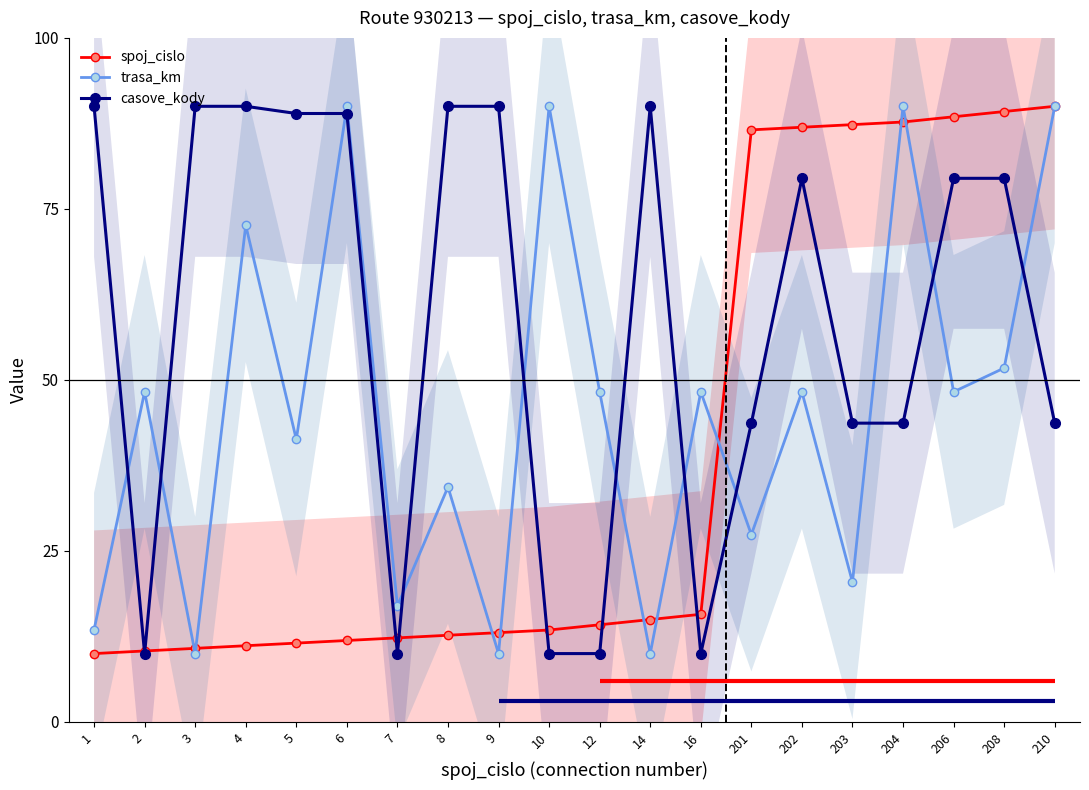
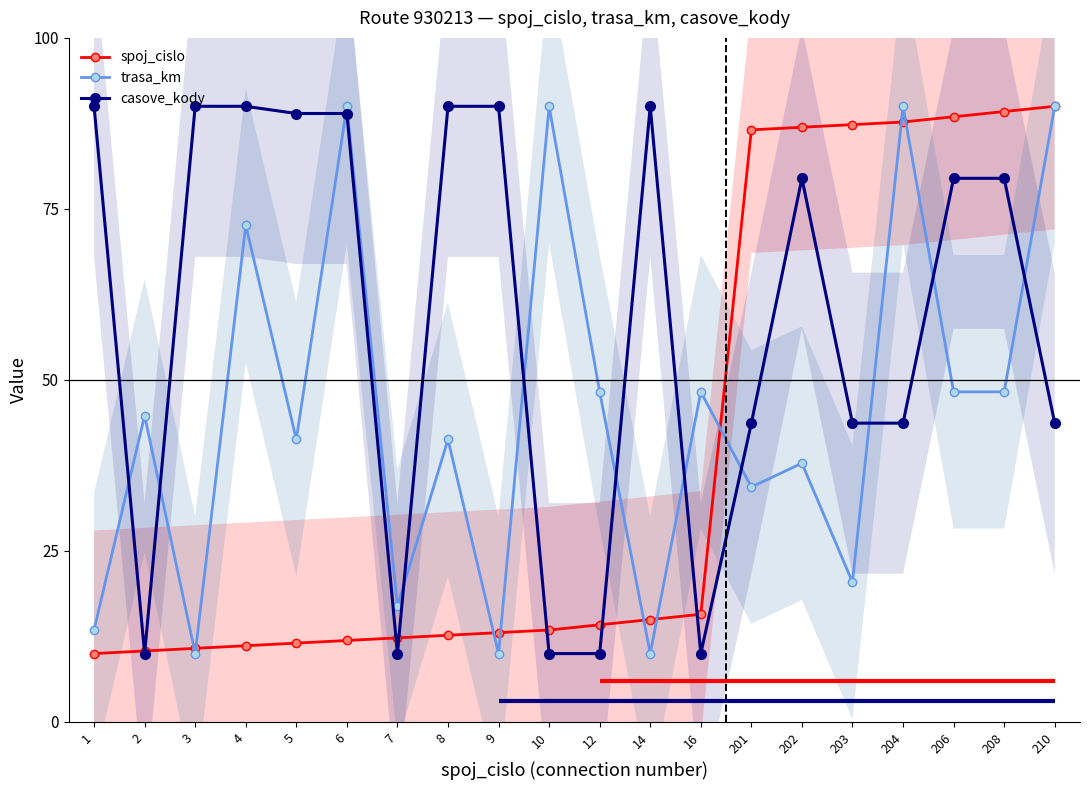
  {
    "trasa_km": {
      "1": 13,
-     "2": 48,
+     "2": 45,
      "3": 10,
      "4": 73,
      "5": 41,
      "6": 90,
      "7": 17,
-     "8": 34,
+     "8": 41,
      "9": 10,
      "10": 90,
      "12": 48,
      "14": 10,
      "16": 48,
-     "201": 27,
-     "202": 48,
+     "201": 34,
+     "202": 38,
      "203": 20,
      "204": 90,
      "206": 48,
-     "208": 52
+     "208": 48
    }
  }
